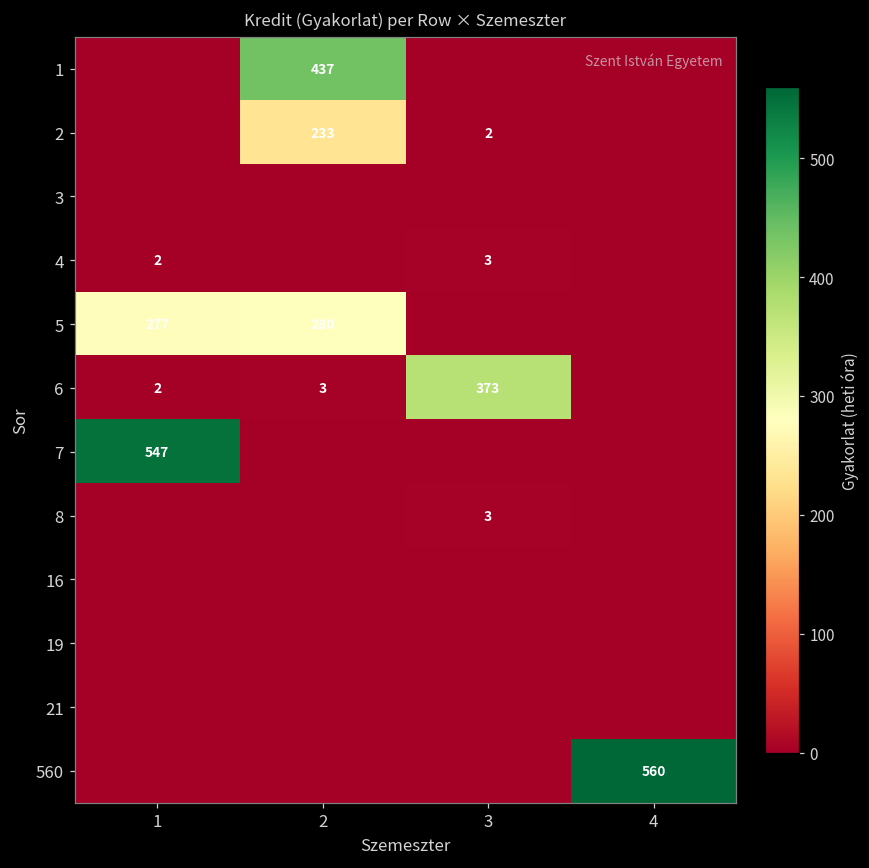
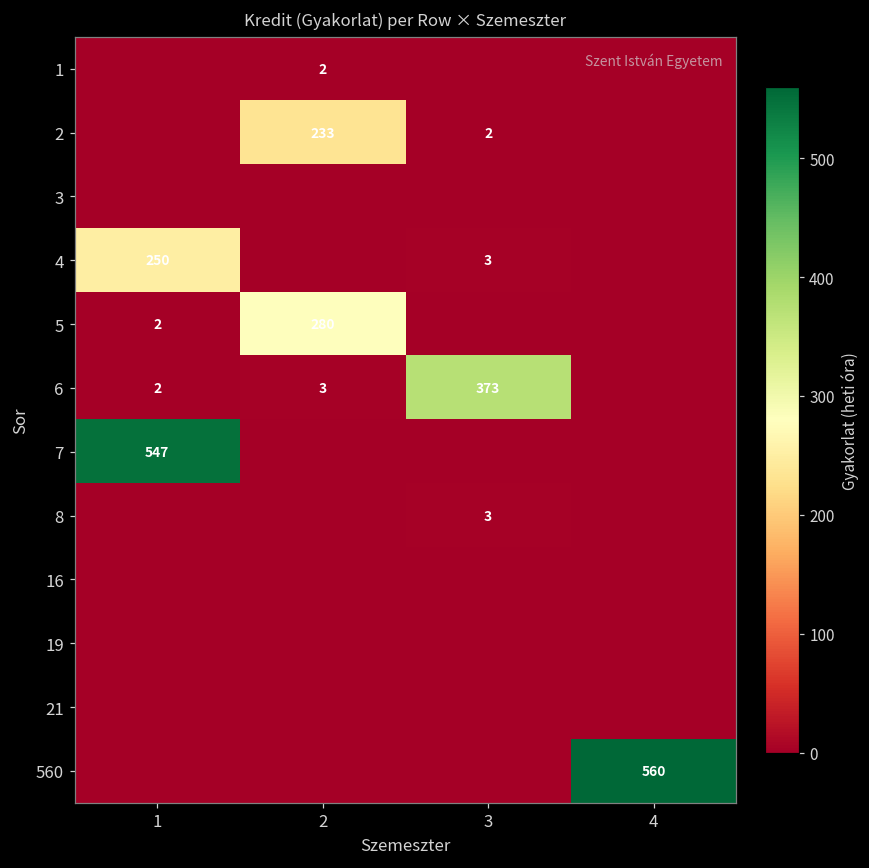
  {
    "1": {
-     "2": 437
+     "2": 2
    },
    "2": {
      "2": 233,
      "3": 2
    },
    "4": {
-     "1": 2,
+     "1": 250,
      "3": 3
    },
    "5": {
-     "1": 277,
+     "1": 2,
      "2": 280
    },
    "6": {
      "1": 2,
      "2": 3,
      "3": 373
    },
    "7": {
      "1": 547
    },
    "8": {
      "3": 3
    },
    "560": {
      "4": 560
    }
  }
